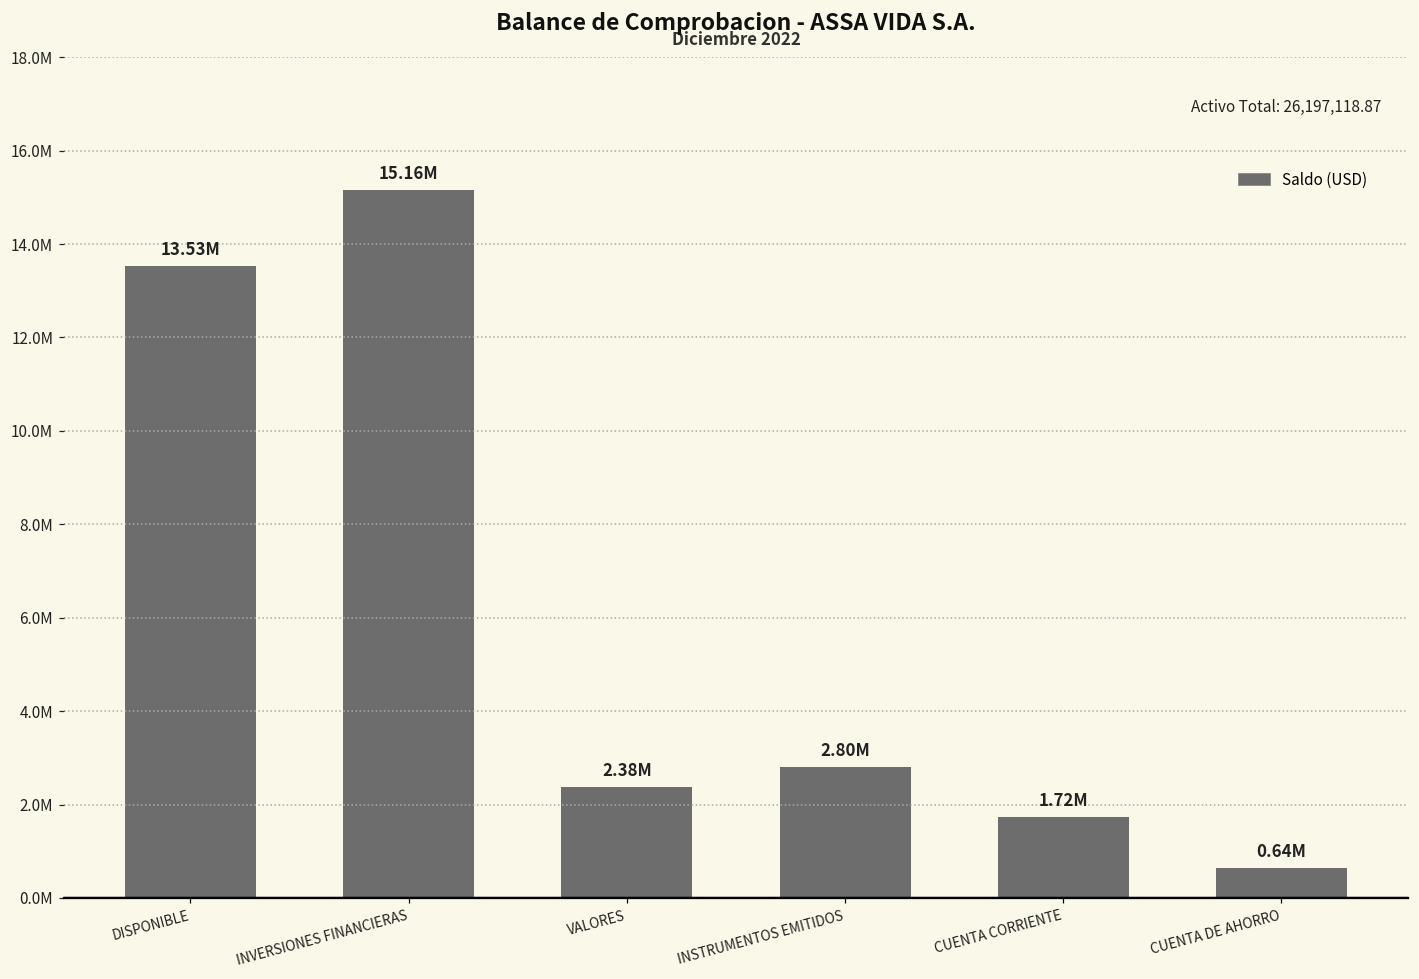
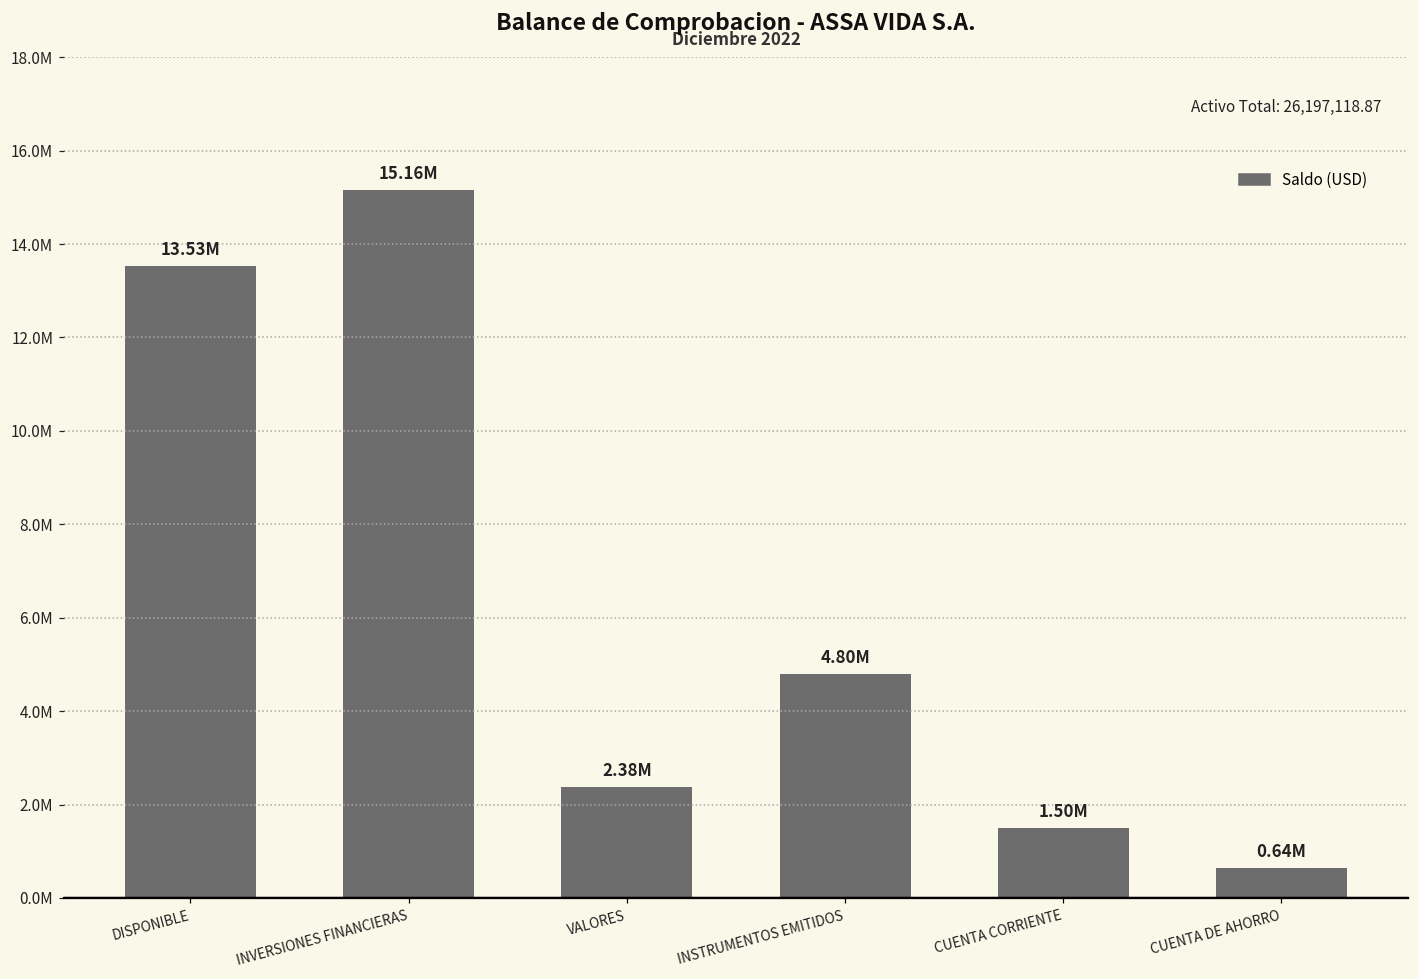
  {
    "DISPONIBLE": "13.53M",
    "INVERSIONES FINANCIERAS": "15.16M",
    "VALORES": "2.38M",
-   "INSTRUMENTOS EMITIDOS": "2.80M",
-   "CUENTA CORRIENTE": "1.72M",
+   "INSTRUMENTOS EMITIDOS": "4.80M",
+   "CUENTA CORRIENTE": "1.50M",
    "CUENTA DE AHORRO": "0.64M"
  }
